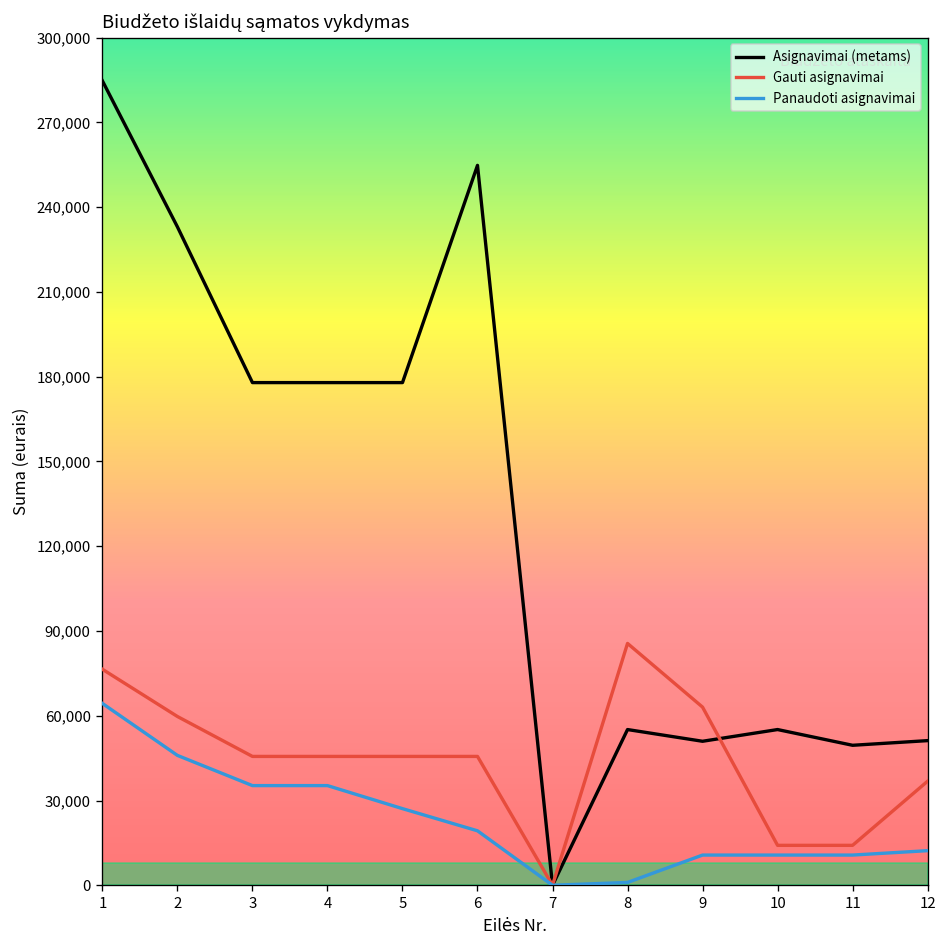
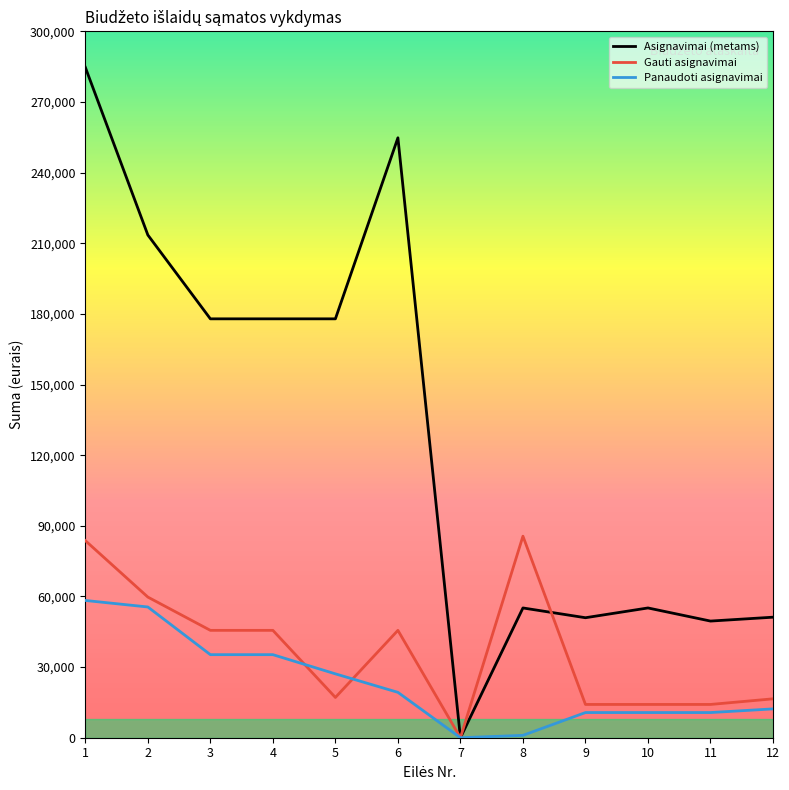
  {
    "Asignavimai (metams)": {
      "1": "285,000",
-     "2": "233,000",
+     "2": "214,000",
      "3": "178,000",
      "4": "178,000",
      "5": "178,000",
      "6": "255,000",
      "8": "55,000",
      "9": "51,000",
      "10": "55,000",
      "11": "50,000",
      "12": "51,000"
    },
    "Gauti asignavimai": {
-     "1": "76,000",
+     "1": "84,000",
      "2": "60,000",
      "3": "46,000",
      "4": "46,000",
-     "5": "46,000",
+     "5": "17,000",
      "6": "46,000",
      "8": "86,000",
-     "9": "63,000",
+     "9": "14,000",
      "10": "14,000",
      "11": "14,000",
-     "12": "37,000"
+     "12": "17,000"
    },
    "Panaudoti asignavimai": {
-     "1": "64,000",
-     "2": "46,000",
+     "1": "58,000",
+     "2": "56,000",
      "3": "35,000",
      "4": "35,000",
      "5": "27,000",
      "6": "19,000",
      "9": "11,000",
      "10": "11,000",
      "11": "11,000",
      "12": "12,000"
    }
  }
